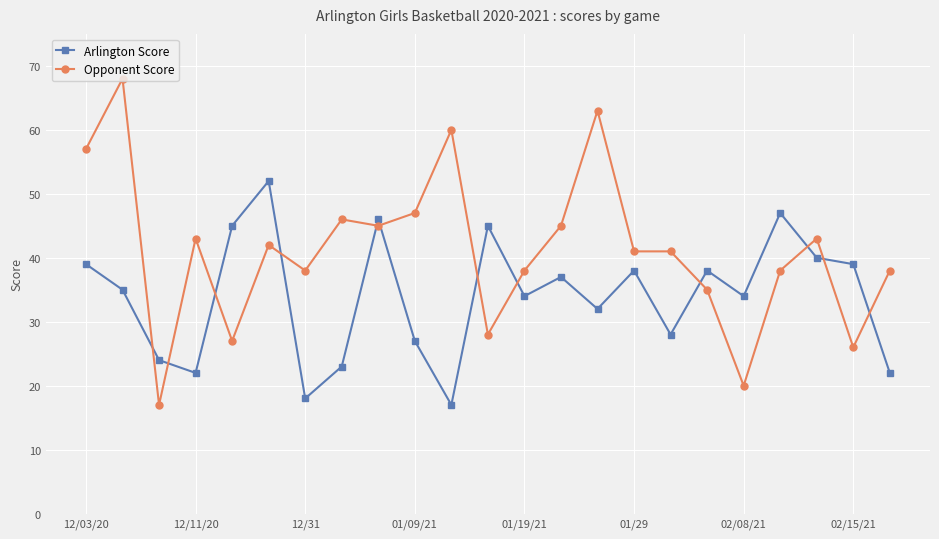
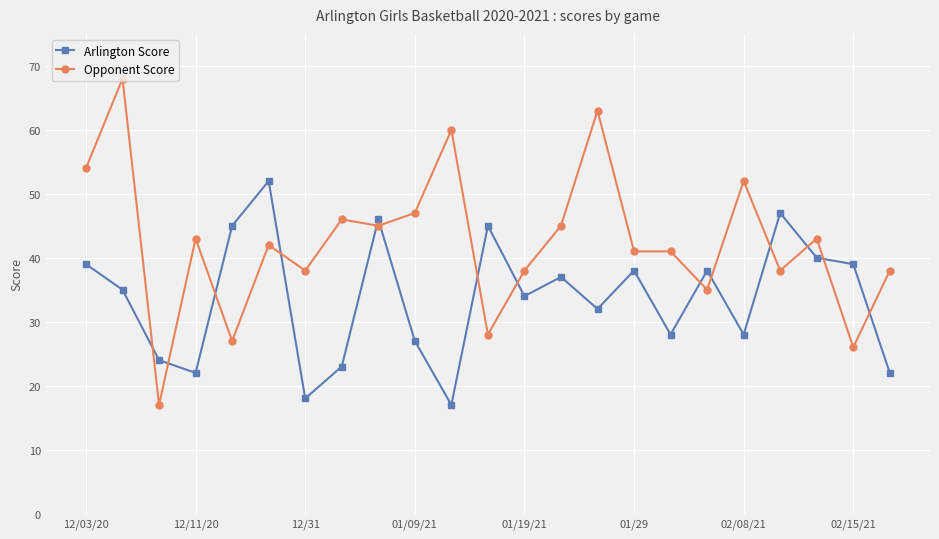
  {
    "Arlington Score": {
      "12/03/20": 39,
      "12/11/20": 22,
      "12/31": 18,
      "01/09/21": 27,
      "01/19/21": 34,
      "01/29": 38,
-     "02/08/21": 34,
+     "02/08/21": 28,
      "02/15/21": 39
    },
    "Opponent Score": {
-     "12/03/20": 57,
+     "12/03/20": 54,
      "12/11/20": 43,
      "12/31": 38,
      "01/09/21": 47,
      "01/19/21": 38,
      "01/29": 41,
-     "02/08/21": 20,
+     "02/08/21": 52,
      "02/15/21": 26
    }
  }
